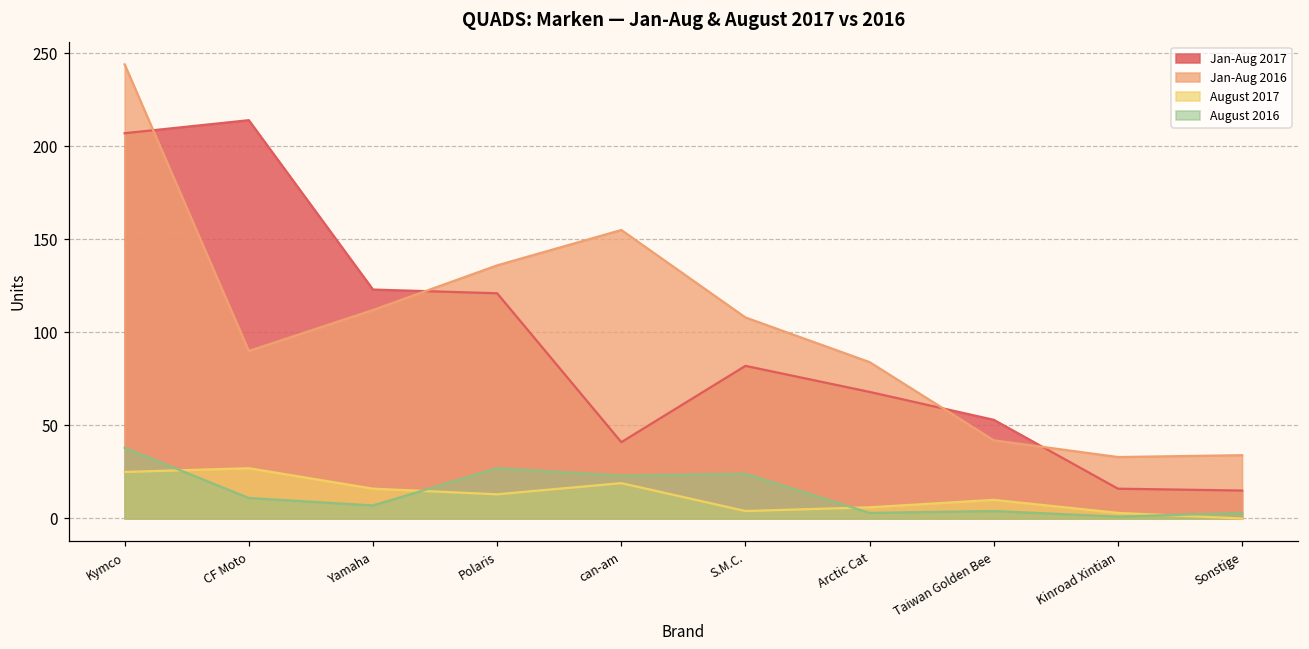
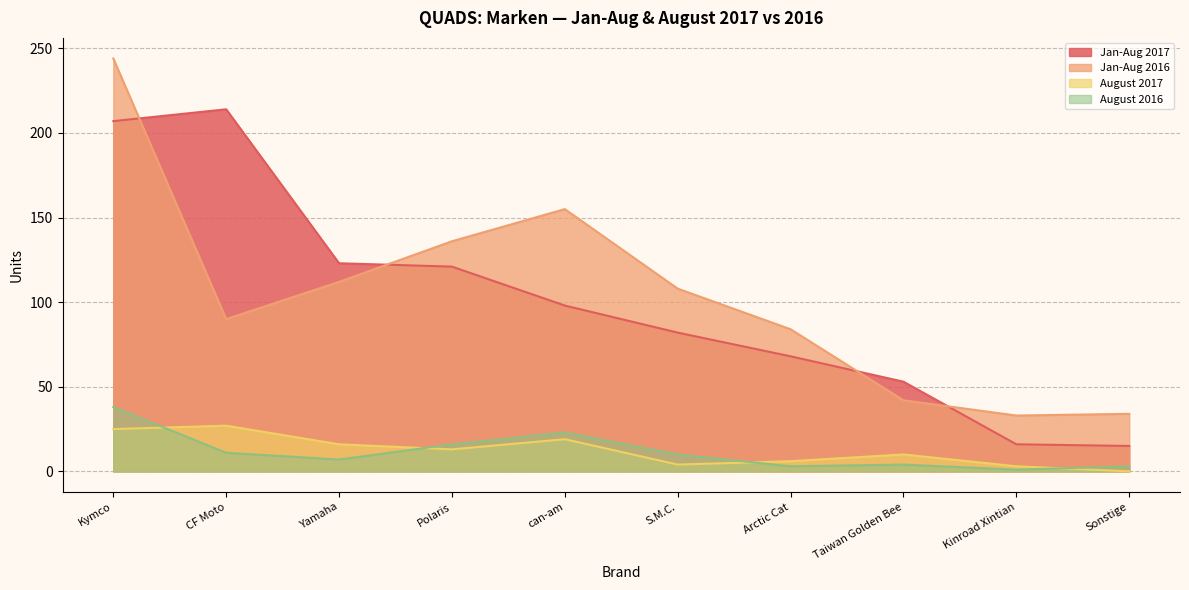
  {
    "Jan-Aug 2017": {
      "Kymco": 207,
      "CF Moto": 214,
      "Yamaha": 123,
      "Polaris": 121,
-     "can-am": 41,
+     "can-am": 98,
      "S.M.C.": 82,
      "Arctic Cat": 68,
      "Taiwan Golden Bee": 53,
      "Kinroad Xintian": 16,
      "Sonstige": 15
    },
    "August 2016": {
      "Kymco": 38,
      "CF Moto": 11,
      "Yamaha": 7,
-     "Polaris": 27,
+     "Polaris": 16,
      "can-am": 23,
-     "S.M.C.": 24,
+     "S.M.C.": 10,
      "Arctic Cat": 3,
      "Taiwan Golden Bee": 4,
      "Kinroad Xintian": 1,
      "Sonstige": 3
    }
  }
